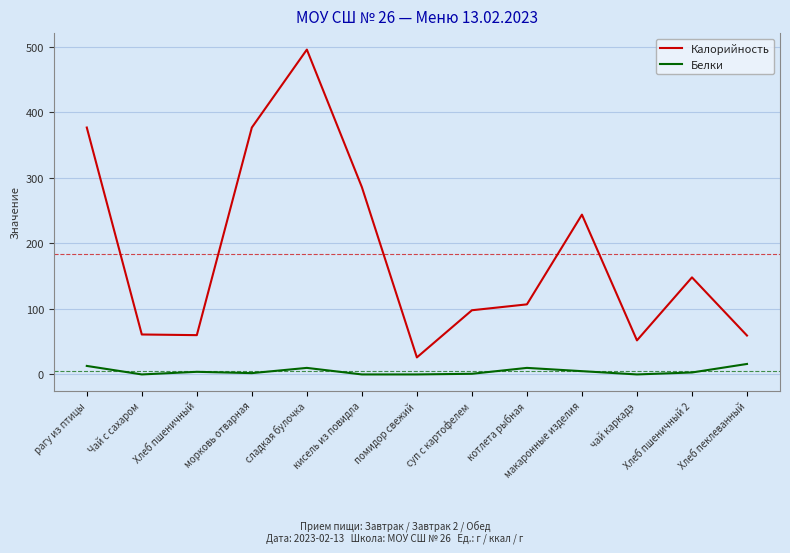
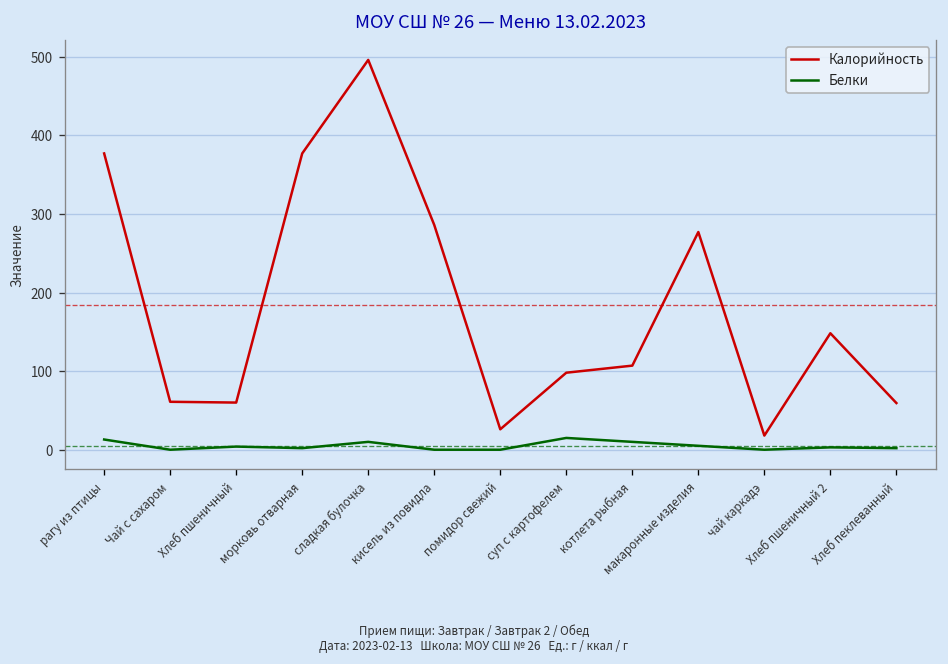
  {
    "Калорийность": {
      "рагу из птицы": 380,
      "Чай с сахаром": 60,
      "Хлеб пшеничный": 60,
      "морковь отварная": 380,
      "сладкая булочка": 500,
      "кисель из повидла": 290,
      "помидор свежий": 30,
      "суп с картофелем": 100,
      "котлета рыбная": 110,
-     "макаронные изделия": 240,
-     "чай каркадэ": 50,
+     "макаронные изделия": 280,
+     "чай каркадэ": 20,
      "Хлеб пшеничный 2": 150,
      "Хлеб пеклеванный": 60
    },
    "Белки": {
      "рагу из птицы": 10,
      "Чай с сахаром": 0,
      "Хлеб пшеничный": 0,
      "морковь отварная": 0,
      "сладкая булочка": 10,
      "кисель из повидла": 0,
      "помидор свежий": 0,
-     "суп с картофелем": 0,
+     "суп с картофелем": 20,
      "котлета рыбная": 10,
      "макаронные изделия": 10,
      "чай каркадэ": 0,
      "Хлеб пшеничный 2": 0,
-     "Хлеб пеклеванный": 20
+     "Хлеб пеклеванный": 0
    }
  }
